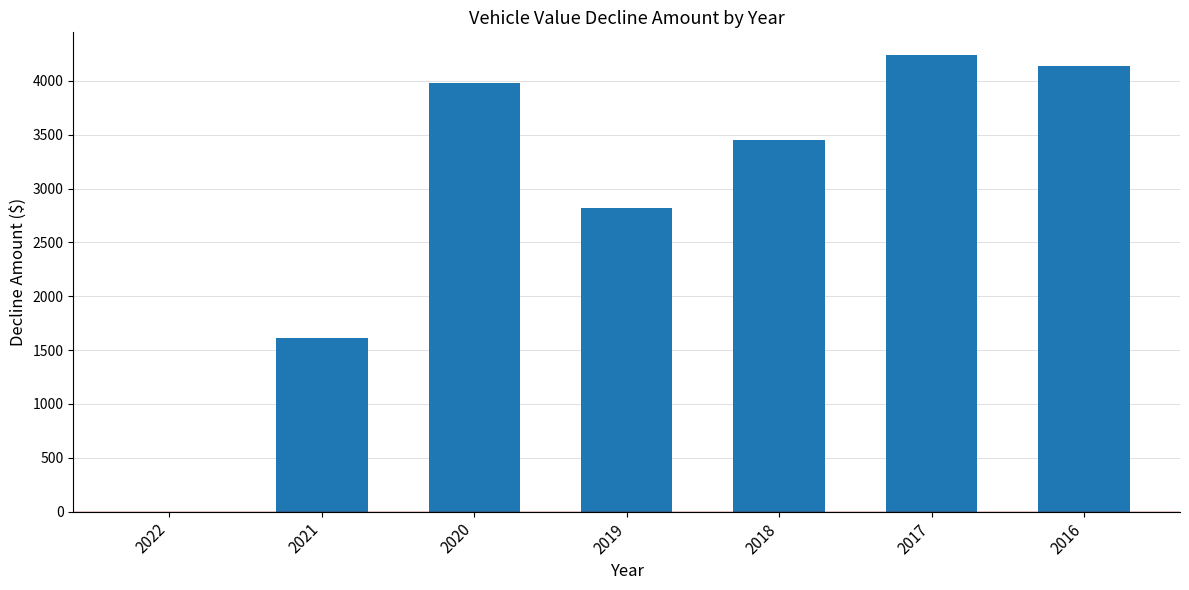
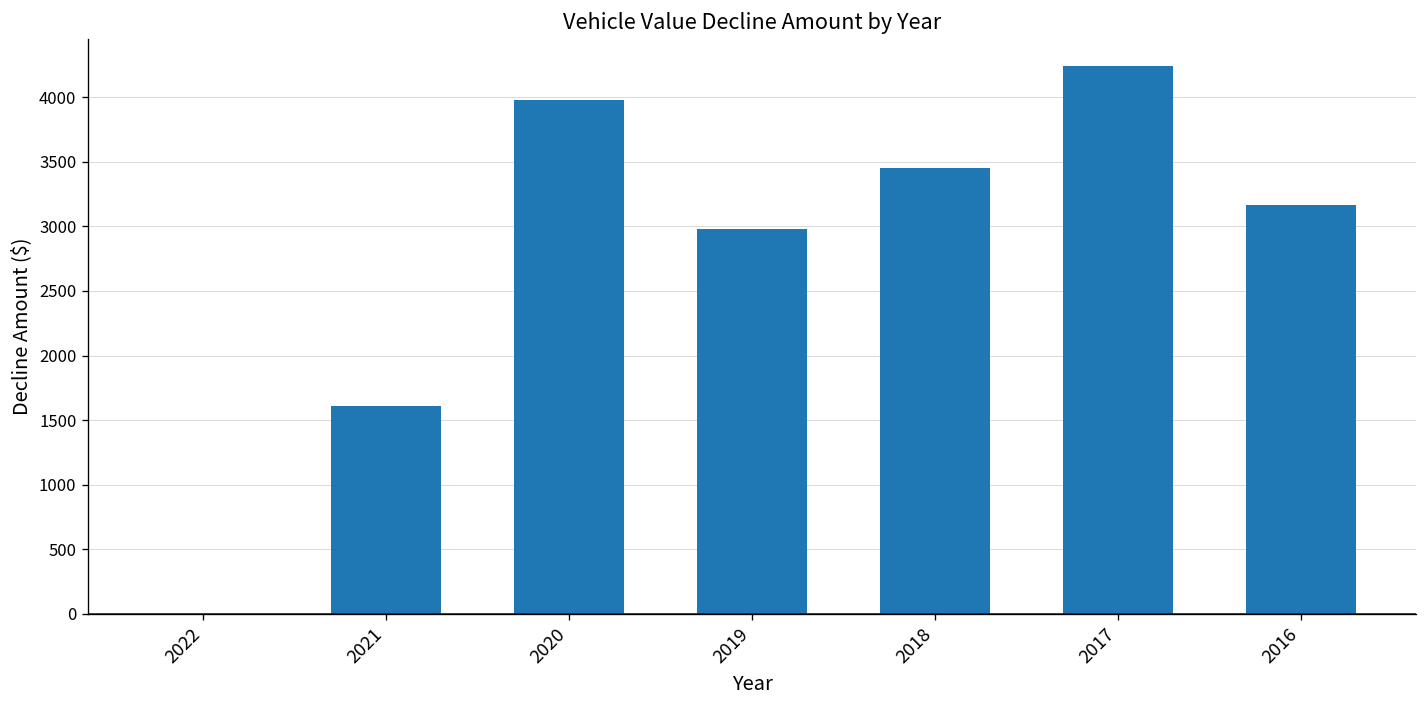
  {
    "2022": 0,
    "2021": 1610,
    "2020": 3980,
-   "2019": 2820,
+   "2019": 2980,
    "2018": 3450,
    "2017": 4240,
-   "2016": 4140
+   "2016": 3170
  }
